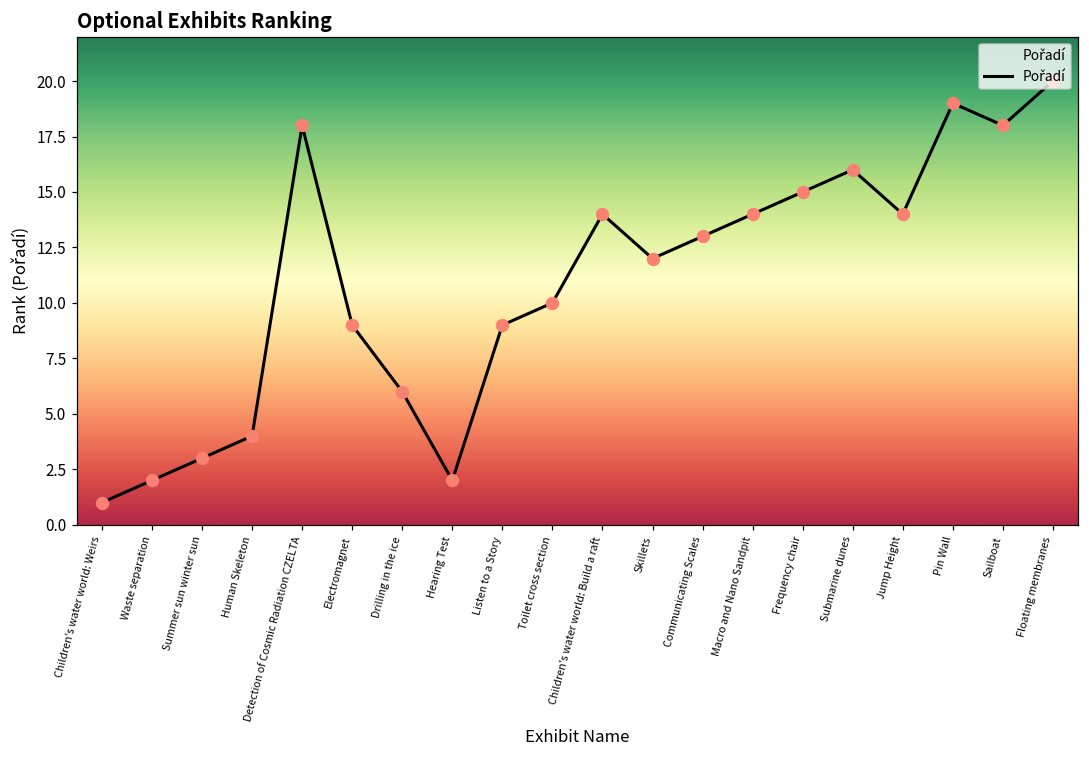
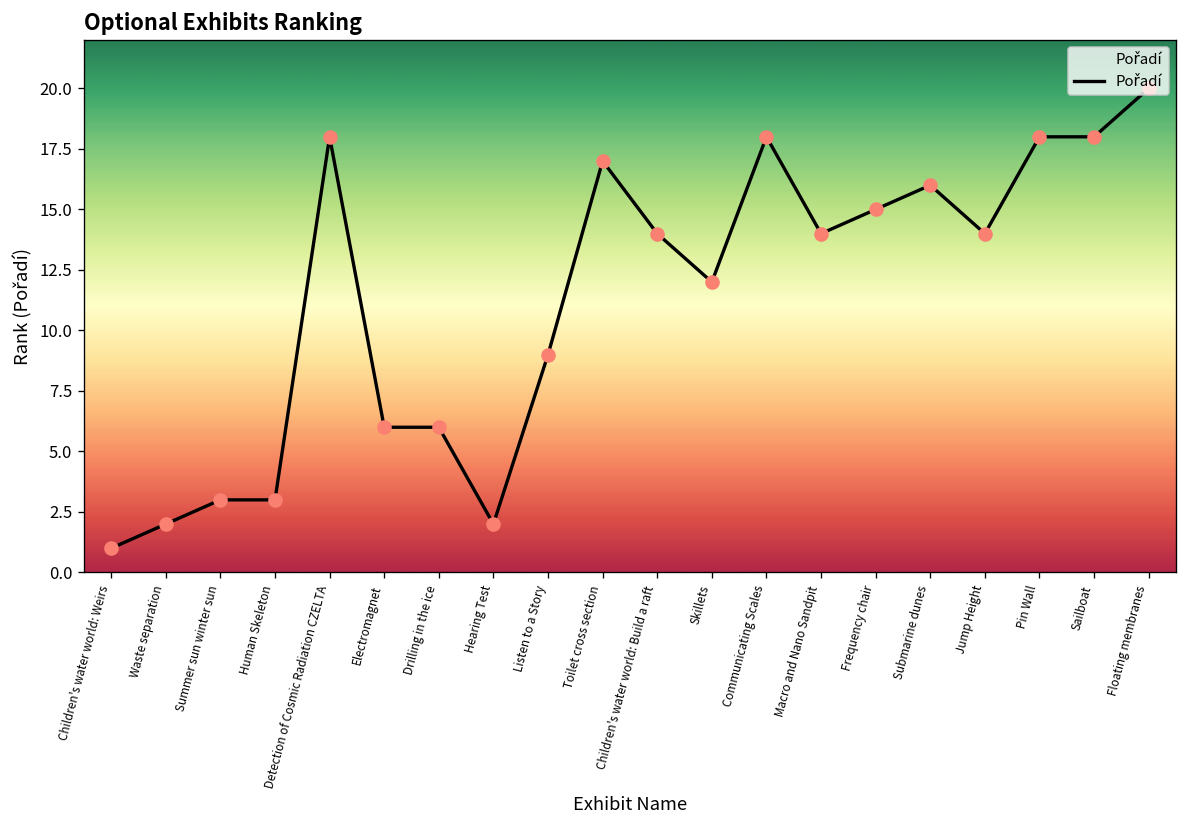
  {
    "Children's water world: Weirs": 1,
    "Waste separation": 2,
    "Summer sun winter sun": 3,
-   "Human Skeleton": 4,
+   "Human Skeleton": 3,
    "Detection of Cosmic Radiation CZELTA": 18,
-   "Electromagnet": 9,
+   "Electromagnet": 6,
    "Drilling in the ice": 6,
    "Hearing Test": 2,
    "Listen to a Story": 9,
-   "Toilet cross section": 10,
+   "Toilet cross section": 17,
    "Children's water world: Build a raft": 14,
    "Skillets": 12,
-   "Communicating Scales": 13,
+   "Communicating Scales": 18,
    "Macro and Nano Sandpit": 14,
    "Frequency chair": 15,
    "Submarine dunes": 16,
    "Jump Height": 14,
-   "Pin Wall": 19,
+   "Pin Wall": 18,
    "Sailboat": 18
  }
